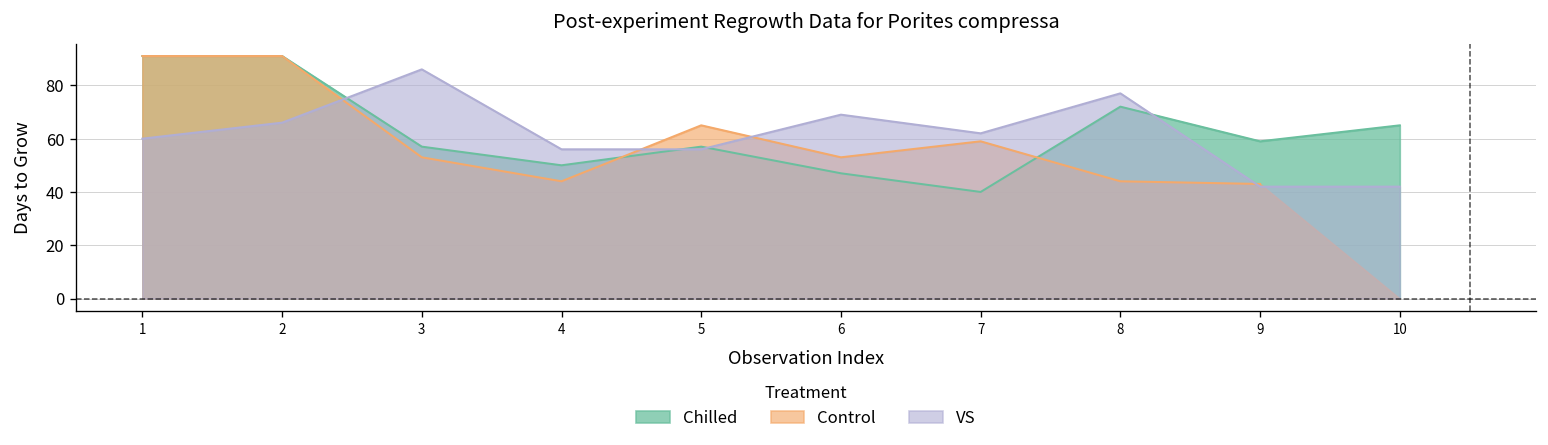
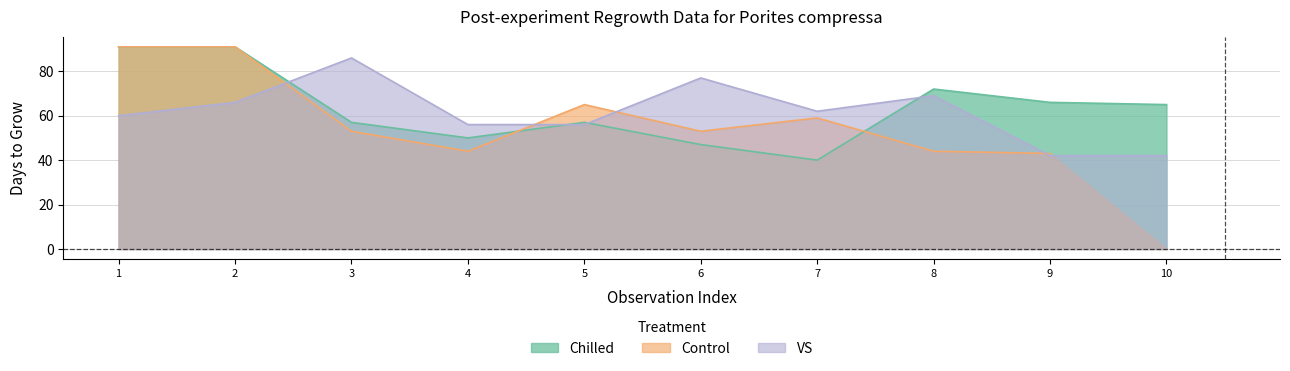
  {
    "Chilled": {
      "3": 57,
      "4": 50,
      "6": 47,
      "7": 40,
      "8": 72,
-     "9": 59,
+     "9": 66,
      "10": 65
    },
    "VS": {
      "1": 60,
      "2": 66,
      "3": 86,
      "4": 56,
-     "6": 69,
+     "6": 77,
      "7": 62,
-     "8": 77,
+     "8": 69,
      "10": 42
    }
  }
